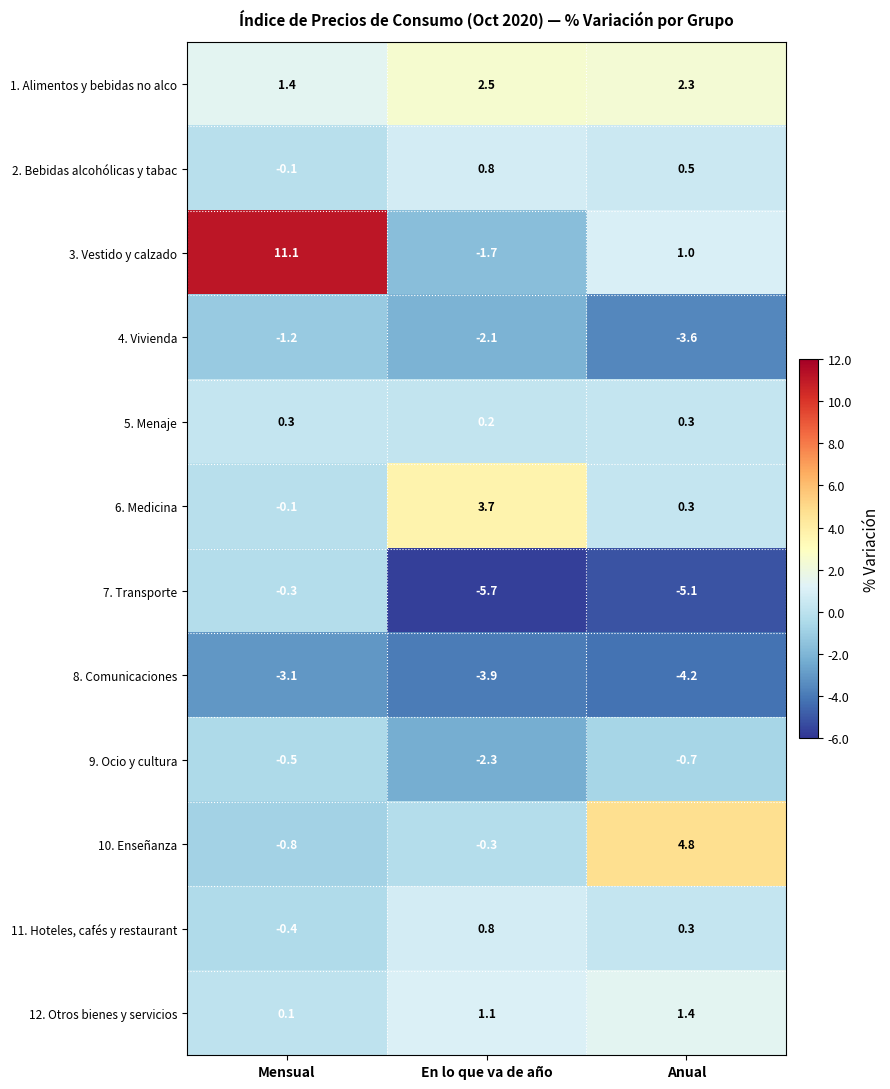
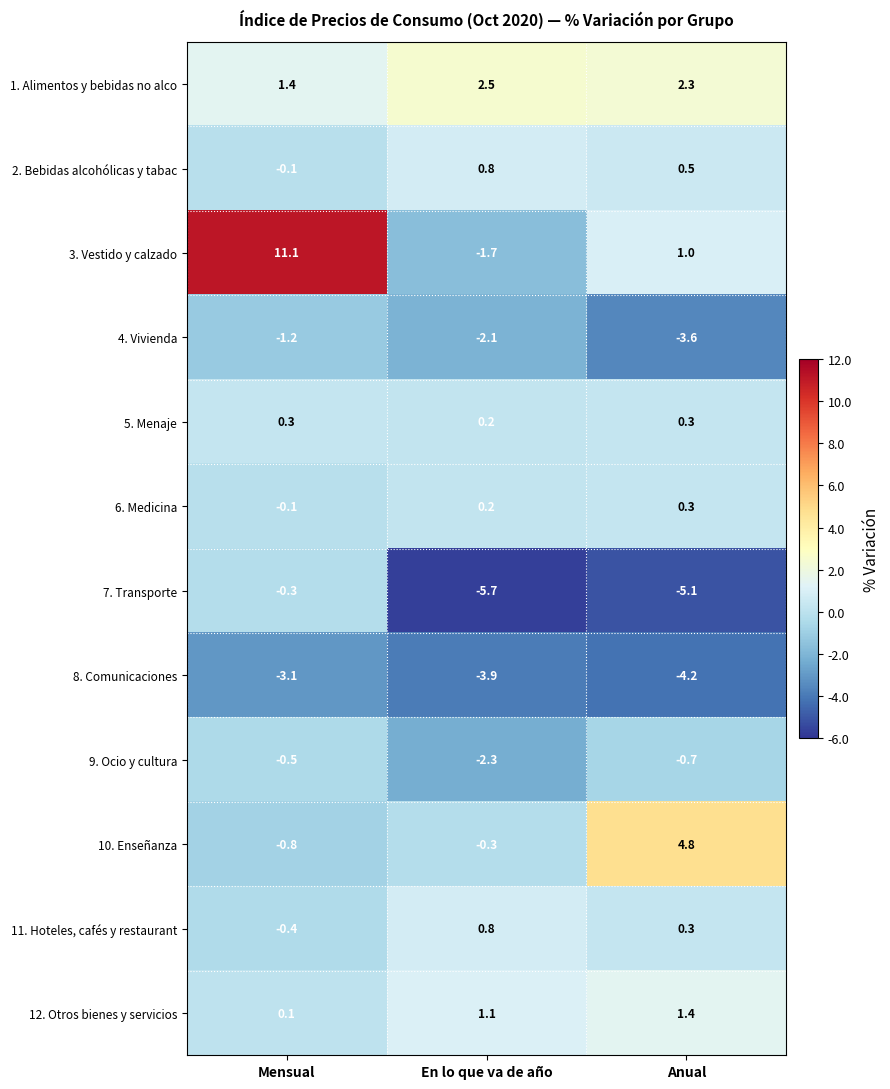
  {
    "1. Alimentos y bebidas no alco": {
      "Mensual": 1.4,
      "En lo que va de año": 2.5,
      "Anual": 2.3
    },
    "2. Bebidas alcohólicas y tabac": {
      "Mensual": -0.1,
      "En lo que va de año": 0.8,
      "Anual": 0.5
    },
    "3. Vestido y calzado": {
      "Mensual": 11.1,
      "En lo que va de año": -1.7,
      "Anual": 1.0
    },
    "4. Vivienda": {
      "Mensual": -1.2,
      "En lo que va de año": -2.1,
      "Anual": -3.6
    },
    "5. Menaje": {
      "Mensual": 0.3,
      "En lo que va de año": 0.2,
      "Anual": 0.3
    },
    "6. Medicina": {
      "Mensual": -0.1,
-     "En lo que va de año": 3.7,
+     "En lo que va de año": 0.2,
      "Anual": 0.3
    },
    "7. Transporte": {
      "Mensual": -0.3,
      "En lo que va de año": -5.7,
      "Anual": -5.1
    },
    "8. Comunicaciones": {
      "Mensual": -3.1,
      "En lo que va de año": -3.9,
      "Anual": -4.2
    },
    "9. Ocio y cultura": {
      "Mensual": -0.5,
      "En lo que va de año": -2.3,
      "Anual": -0.7
    },
    "10. Enseñanza": {
      "Mensual": -0.8,
      "En lo que va de año": -0.3,
      "Anual": 4.8
    },
    "11. Hoteles, cafés y restaurant": {
      "Mensual": -0.4,
      "En lo que va de año": 0.8,
      "Anual": 0.3
    },
    "12. Otros bienes y servicios": {
      "Mensual": 0.1,
      "En lo que va de año": 1.1,
      "Anual": 1.4
    }
  }
